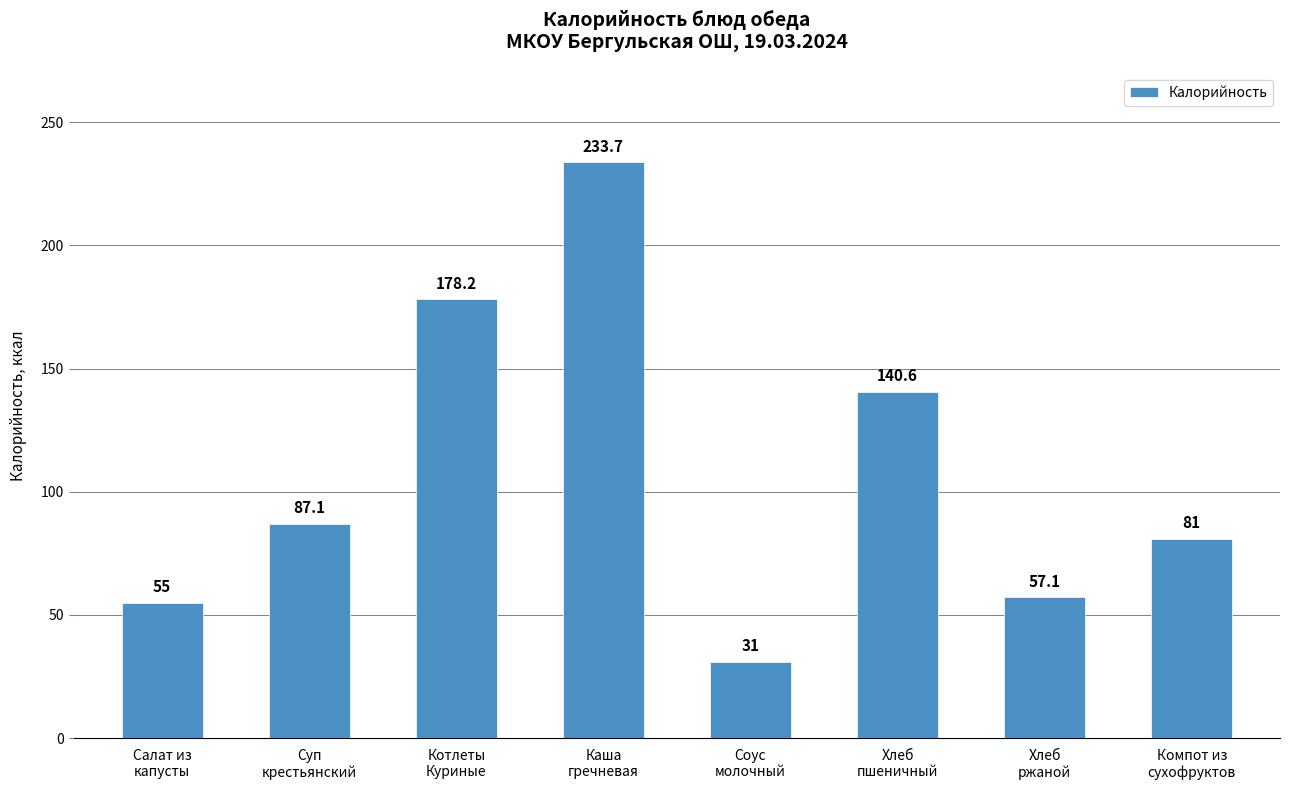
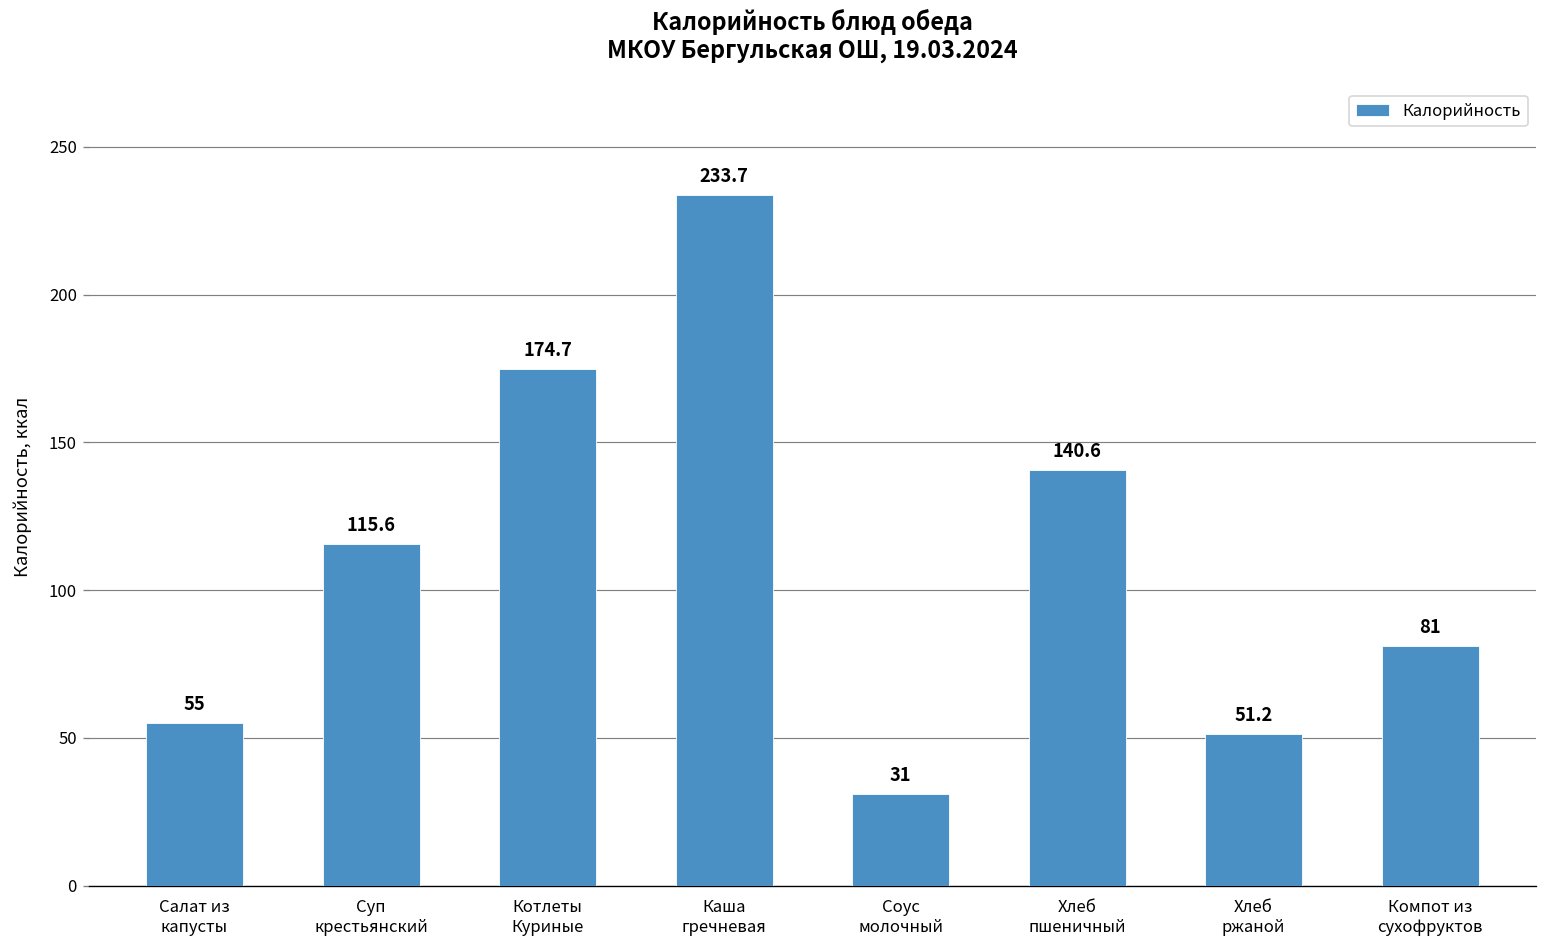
  {
    "Салат из капусты": 55,
-   "Суп крестьянский": 87.1,
-   "Котлеты Куриные": 178.2,
+   "Суп крестьянский": 115.6,
+   "Котлеты Куриные": 174.7,
    "Каша гречневая": 233.7,
    "Соус молочный": 31,
    "Хлеб пшеничный": 140.6,
-   "Хлеб ржаной": 57.1,
+   "Хлеб ржаной": 51.2,
    "Компот из сухофруктов": 81
  }
